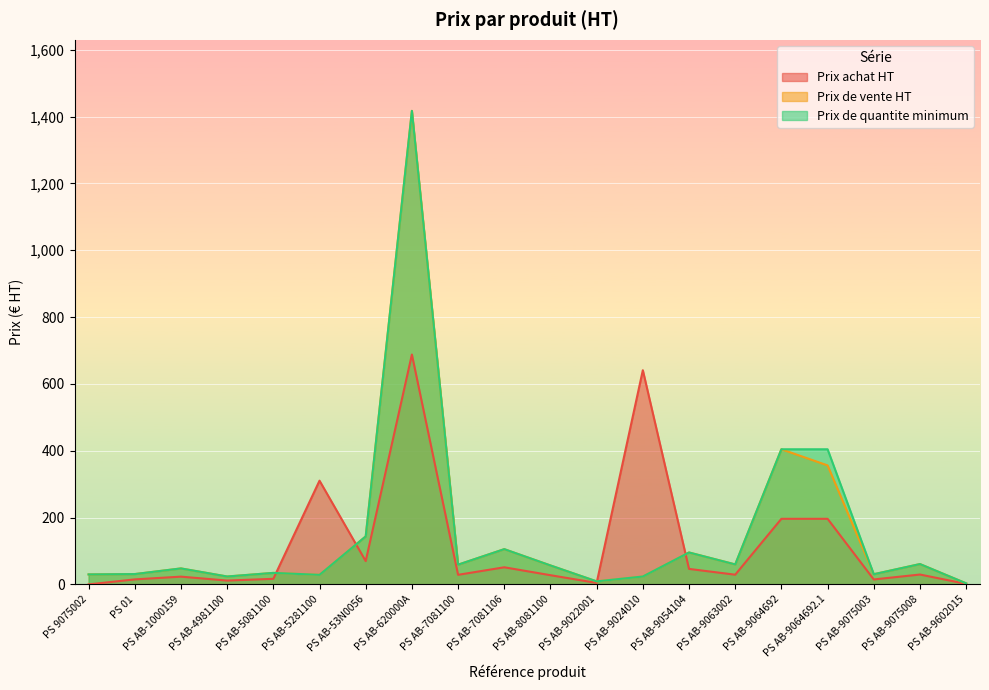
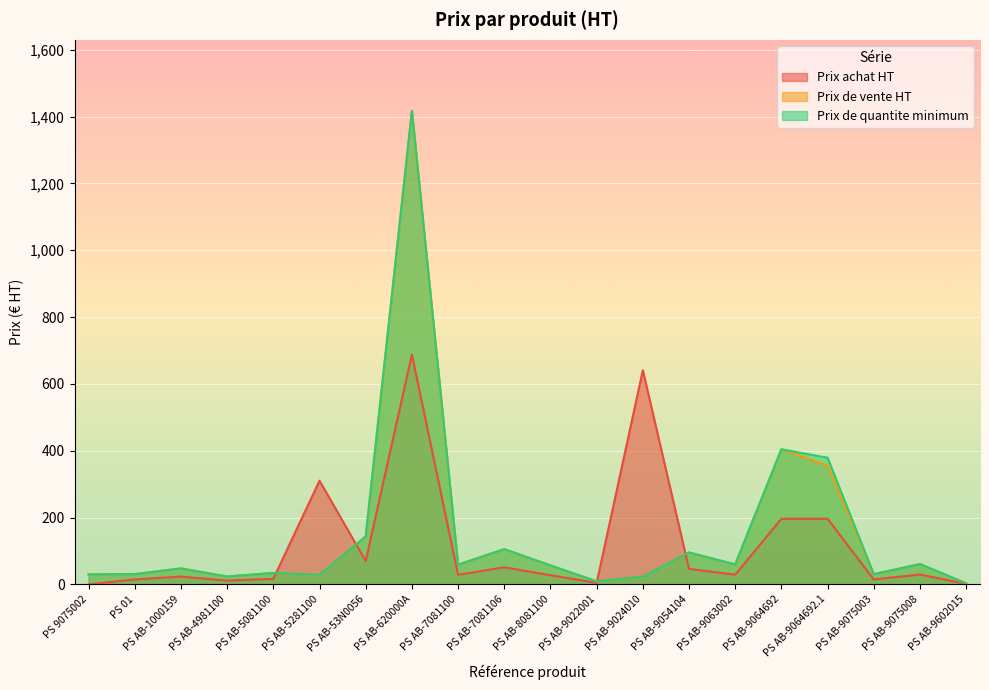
  {
    "Prix achat HT": {
      "PS 9075002": 0,
      "PS 01": 20,
      "PS AB-1000159": 20,
      "PS AB-4981100": 10,
      "PS AB-5081100": 20,
      "PS AB-5281100": 310,
      "PS AB-53N0056": 70,
      "PS AB-620000A": 690,
      "PS AB-7081100": 30,
      "PS AB-7081106": 50,
      "PS AB-8081100": 30,
      "PS AB-9024010": 640,
      "PS AB-9054104": 50,
      "PS AB-9063002": 30,
      "PS AB-9064692": 200,
      "PS AB-9064692.1": 200,
      "PS AB-9075003": 10,
      "PS AB-9075008": 30
    },
    "Prix de vente HT": {
      "PS AB-9064692.1": 360
    },
    "Prix de quantite minimum": {
-     "PS AB-9064692.1": 400
+     "PS AB-9064692.1": 380
    }
  }
